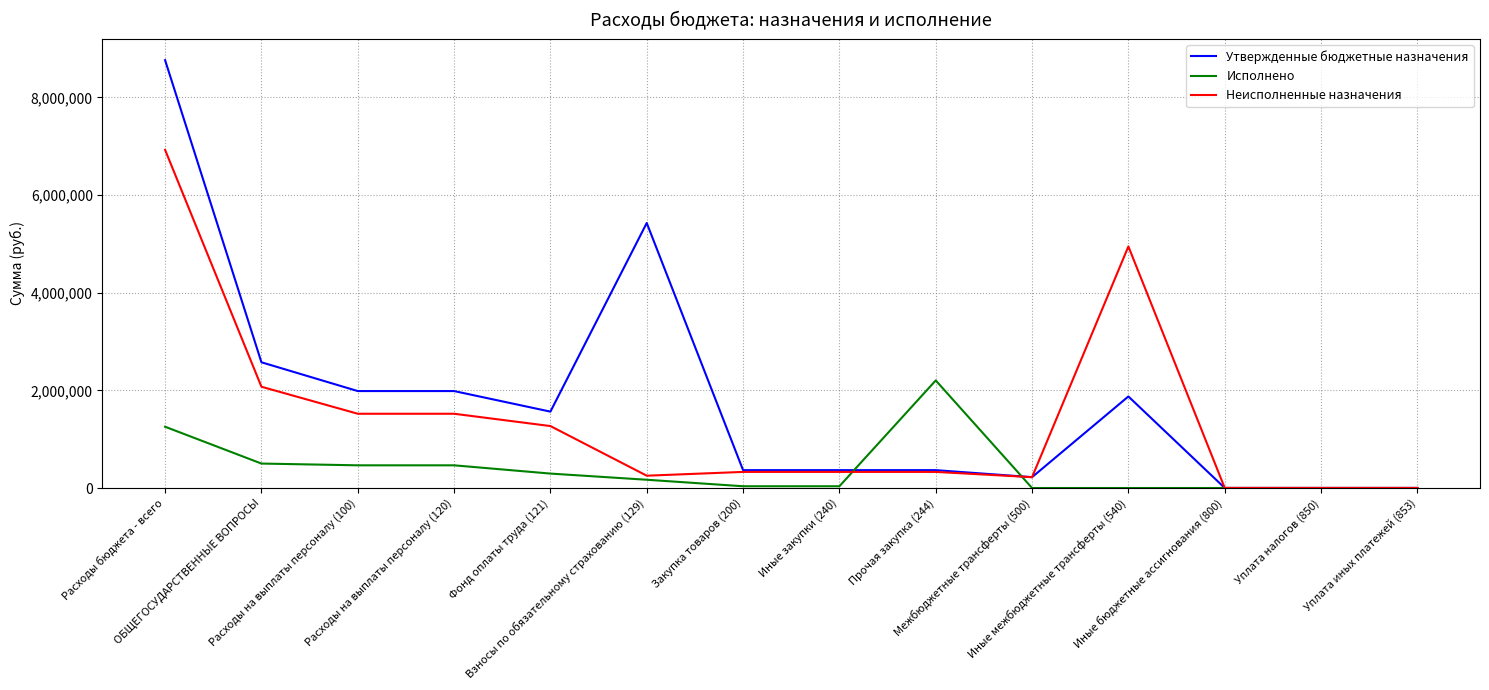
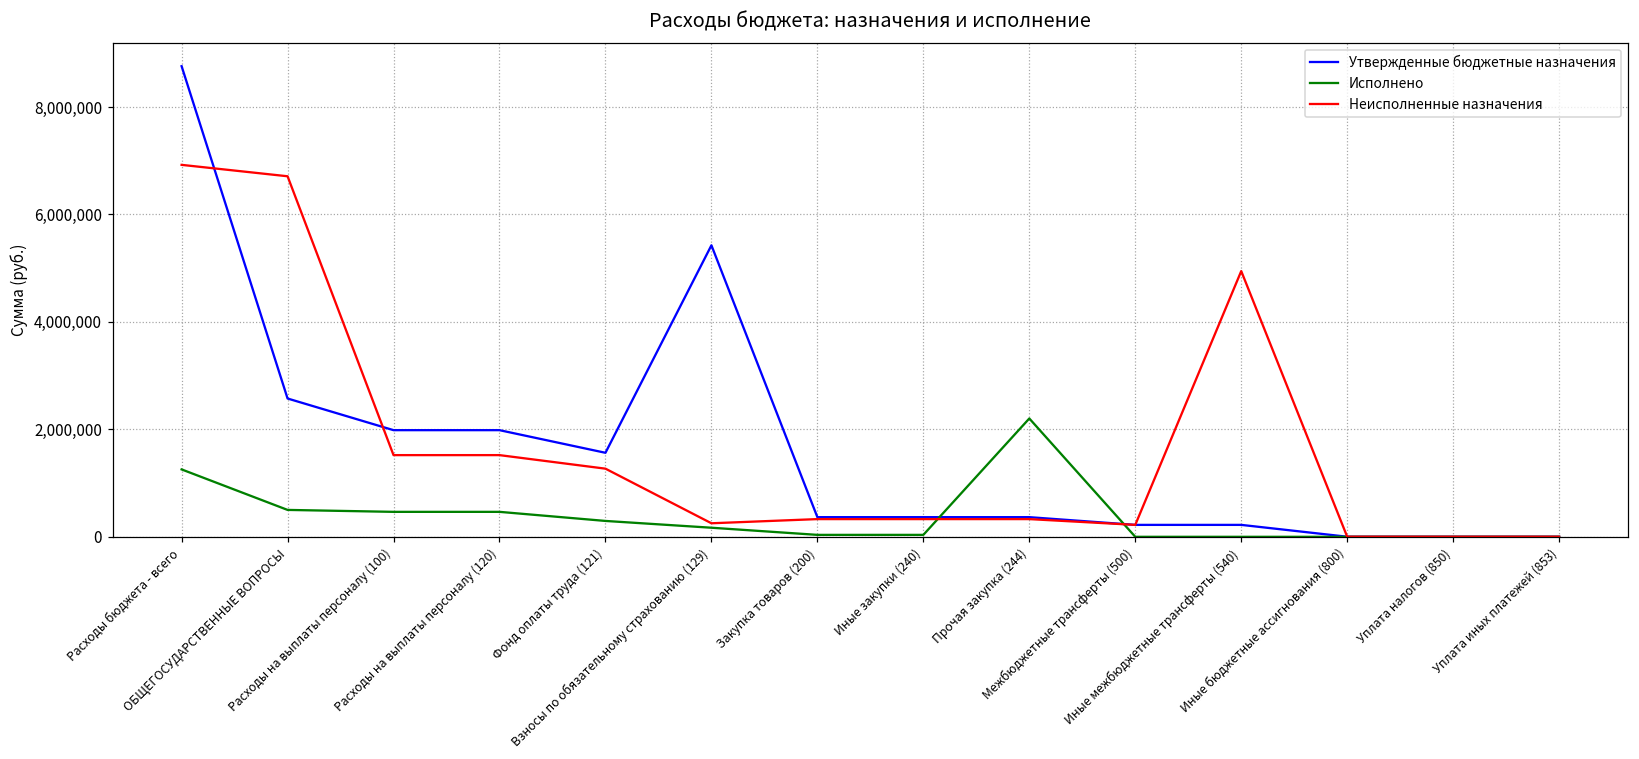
  {
    "Утвержденные бюджетные назначения": {
      "Расходы бюджета - всего": "8,800,000",
      "ОБЩЕГОСУДАРСТВЕННЫЕ ВОПРОСЫ": "2,600,000",
      "Расходы на выплаты персоналу (100)": "2,000,000",
      "Расходы на выплаты персоналу (120)": "2,000,000",
      "Фонд оплаты труда (121)": "1,600,000",
      "Взносы по обязательному страхованию (129)": "5,400,000",
-     "Иные межбюджетные трансферты (540)": "1,900,000"
+     "Иные межбюджетные трансферты (540)": "200,000"
    },
    "Исполнено": {
      "Расходы бюджета - всего": "1,300,000",
      "ОБЩЕГОСУДАРСТВЕННЫЕ ВОПРОСЫ": "500,000",
      "Расходы на выплаты персоналу (100)": "500,000",
      "Расходы на выплаты персоналу (120)": "500,000",
      "Фонд оплаты труда (121)": "300,000",
      "Взносы по обязательному страхованию (129)": "200,000",
      "Закупка товаров (200)": "0",
      "Иные закупки (240)": "0",
      "Прочая закупка (244)": "2,200,000",
      "Межбюджетные трансферты (500)": "0",
      "Иные межбюджетные трансферты (540)": "0"
    },
    "Неисполненные назначения": {
      "Расходы бюджета - всего": "6,900,000",
-     "ОБЩЕГОСУДАРСТВЕННЫЕ ВОПРОСЫ": "2,100,000",
+     "ОБЩЕГОСУДАРСТВЕННЫЕ ВОПРОСЫ": "6,700,000",
      "Расходы на выплаты персоналу (100)": "1,500,000",
      "Расходы на выплаты персоналу (120)": "1,500,000",
      "Фонд оплаты труда (121)": "1,300,000",
      "Взносы по обязательному страхованию (129)": "300,000",
      "Иные межбюджетные трансферты (540)": "4,900,000"
    }
  }
